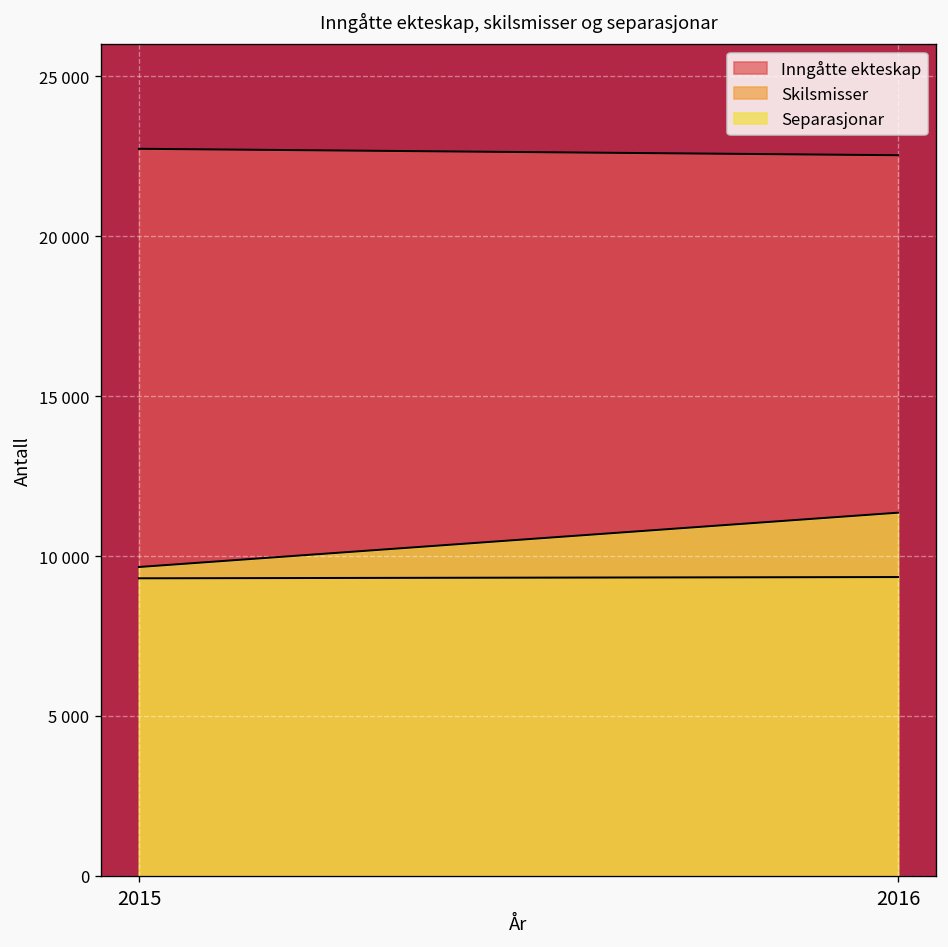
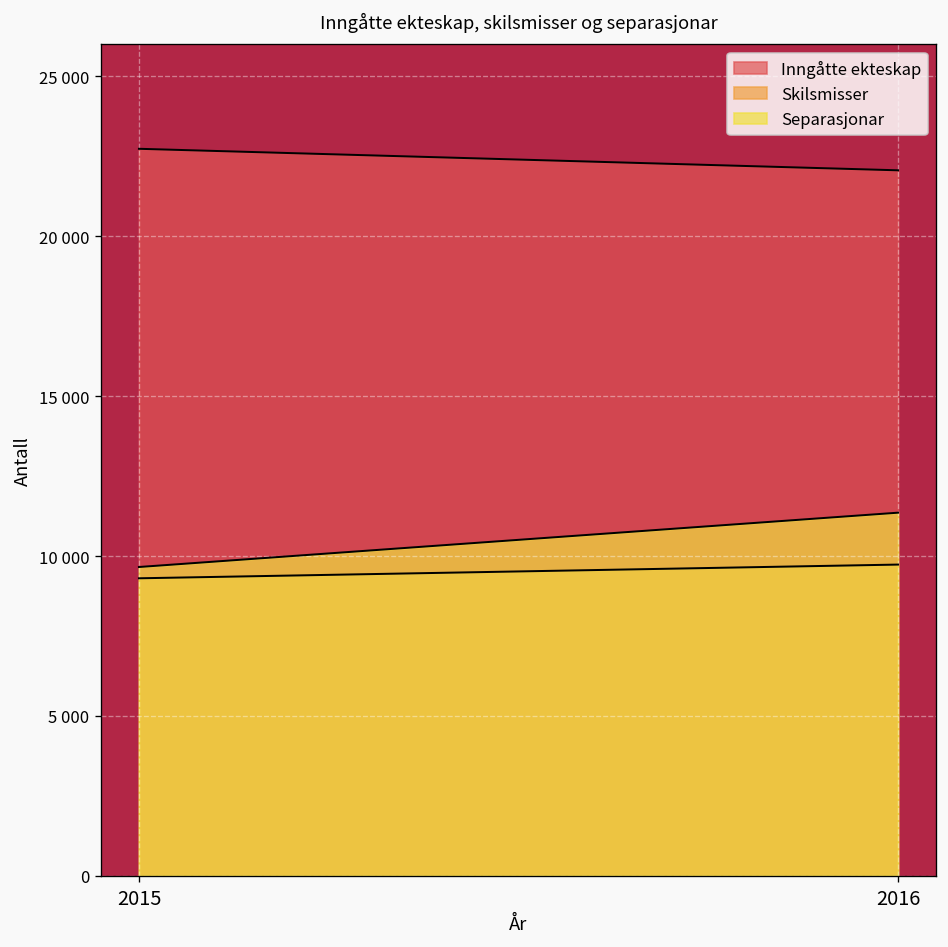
  {
    "Inngåtte ekteskap": {
      "2015": 22700,
-     "2016": 22500
+     "2016": 22100
    },
    "Skilsmisser": {
      "2015": 9300,
-     "2016": 9300
+     "2016": 9700
    },
    "Separasjonar": {
      "2015": 9700,
      "2016": 11400
    }
  }
